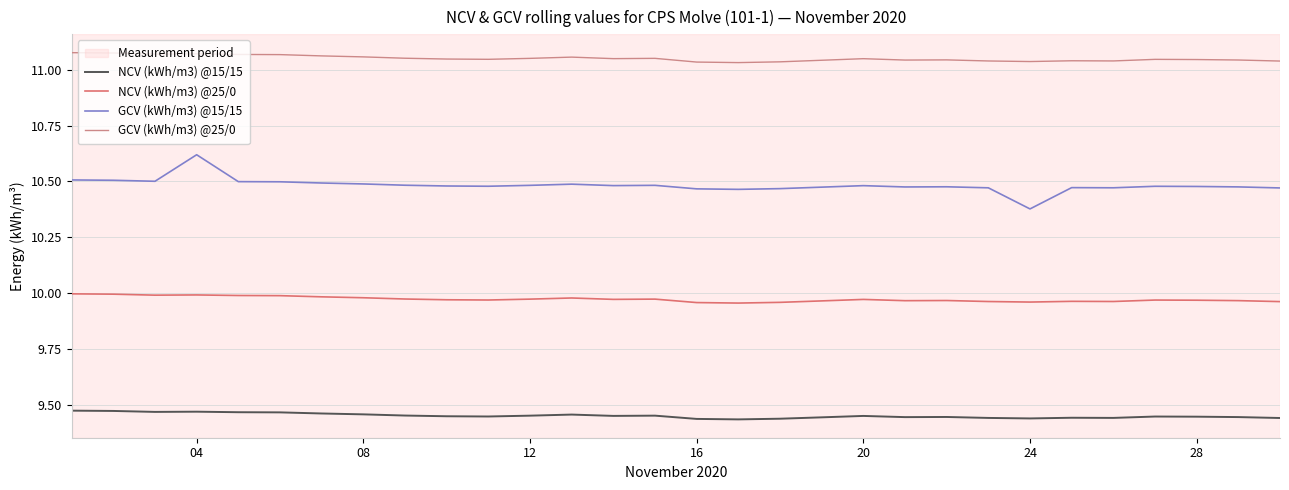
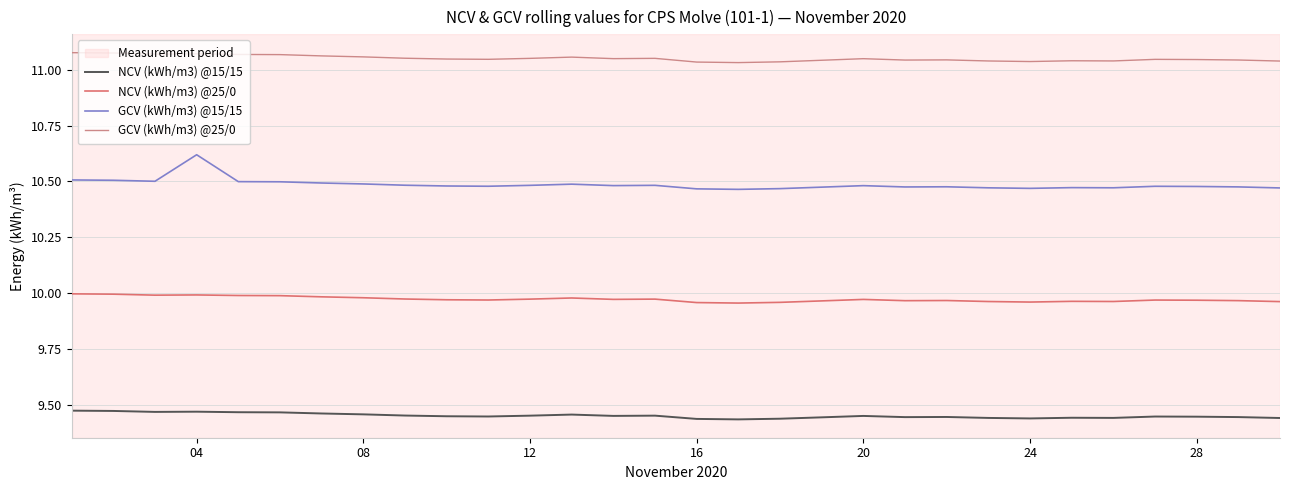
  {
    "NCV (kWh/m3) @15/15": {
      "04": 9.47,
      "08": 9.46,
      "12": 9.45,
      "16": 9.44,
      "20": 9.45,
      "24": 9.44,
      "28": 9.45
    },
    "GCV (kWh/m3) @15/15": {
      "04": 10.62,
      "08": 10.49,
      "12": 10.48,
      "16": 10.47,
      "20": 10.48,
-     "24": 10.38,
+     "24": 10.47,
      "28": 10.48
    }
  }
